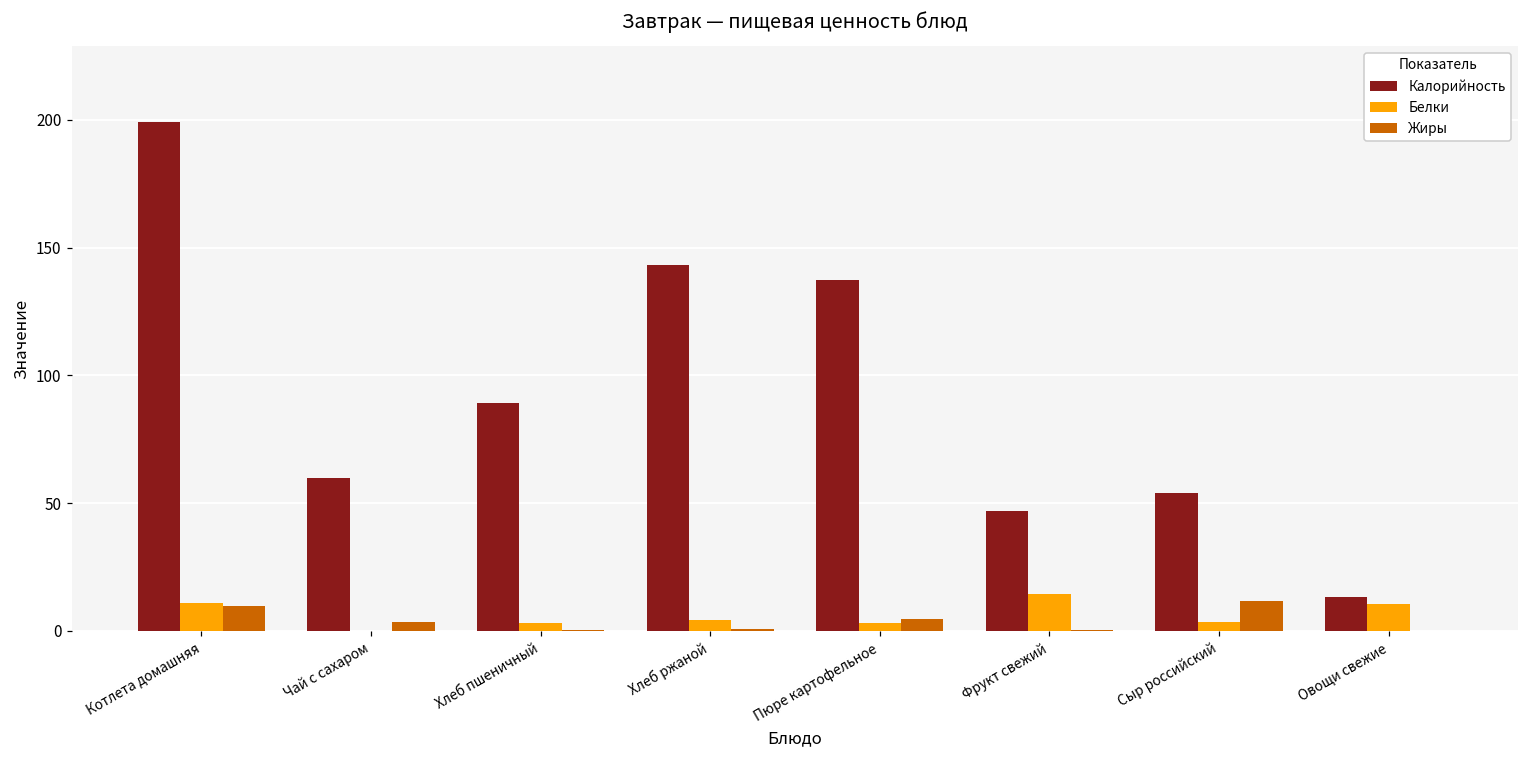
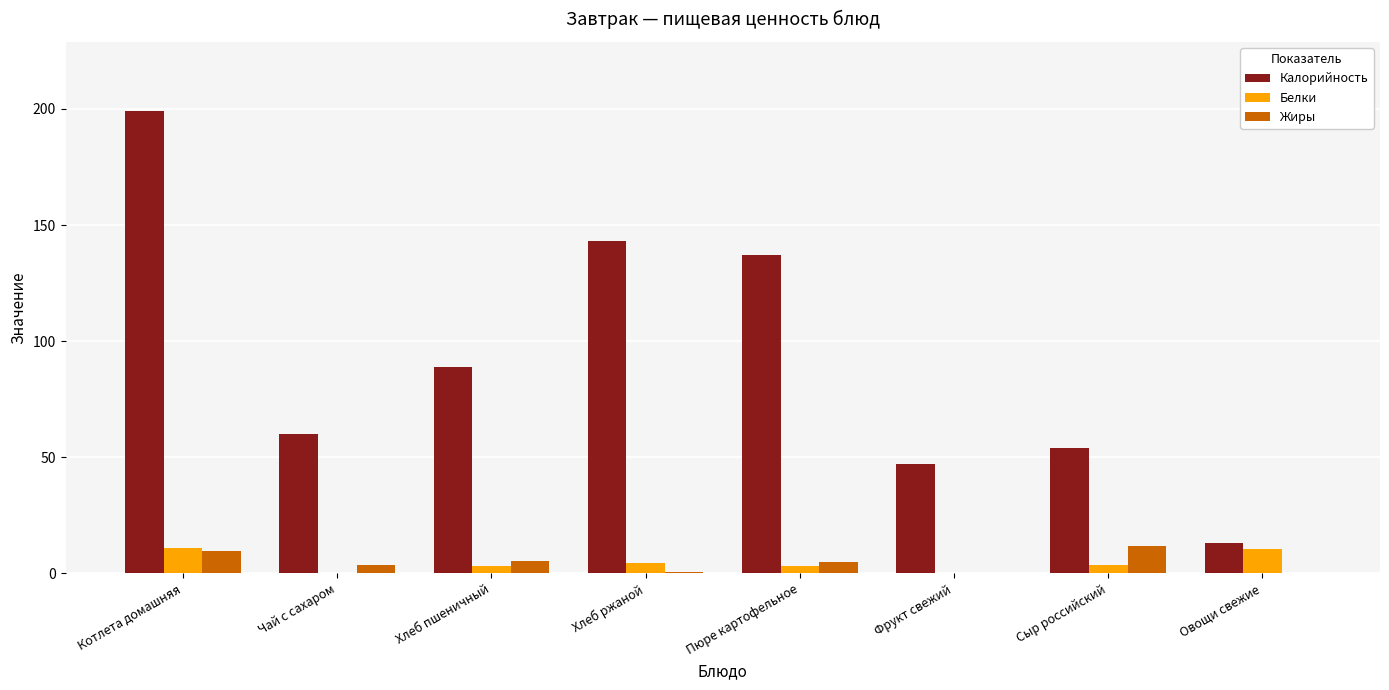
  {
    "Калорийность": {
      "Котлета домашняя": 199,
      "Чай с сахаром": 60,
      "Хлеб пшеничный": 89,
      "Хлеб ржаной": 143,
      "Пюре картофельное": 137,
      "Фрукт свежий": 47,
      "Сыр российский": 54,
      "Овощи свежие": 13
    },
    "Белки": {
      "Котлета домашняя": 11,
      "Хлеб пшеничный": 3,
      "Хлеб ржаной": 4,
      "Пюре картофельное": 3,
-     "Фрукт свежий": 14,
+     "Фрукт свежий": 0,
      "Сыр российский": 3,
      "Овощи свежие": 11
    },
    "Жиры": {
      "Котлета домашняя": 10,
      "Чай с сахаром": 4,
-     "Хлеб пшеничный": 0,
+     "Хлеб пшеничный": 5,
      "Пюре картофельное": 5,
      "Сыр российский": 12
    }
  }
